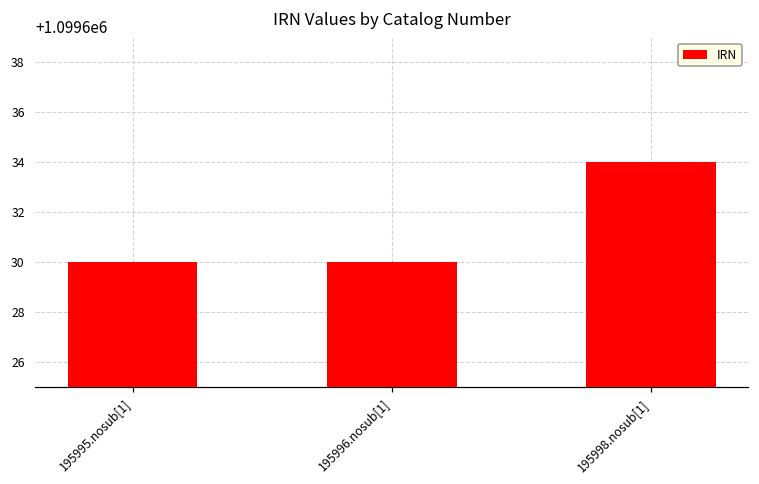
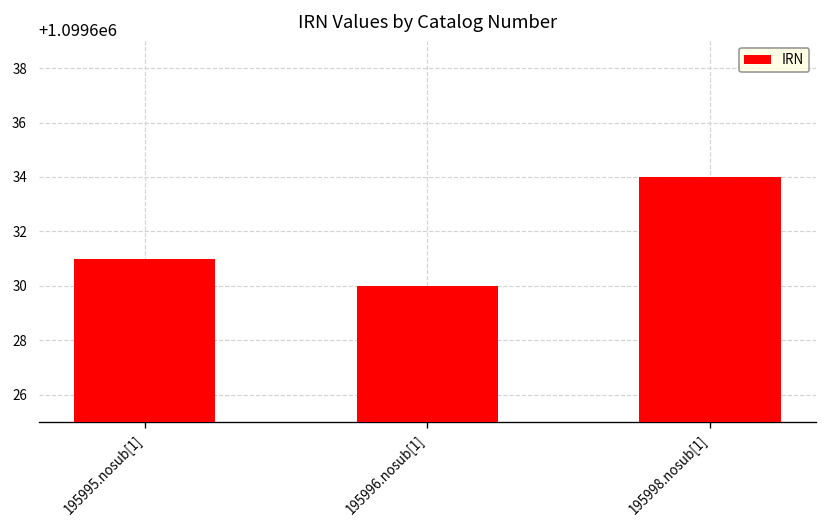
  {
-   "195995.nosub[1]": 1099630,
+   "195995.nosub[1]": 1099631,
    "195996.nosub[1]": 1099630,
    "195998.nosub[1]": 1099634
  }
